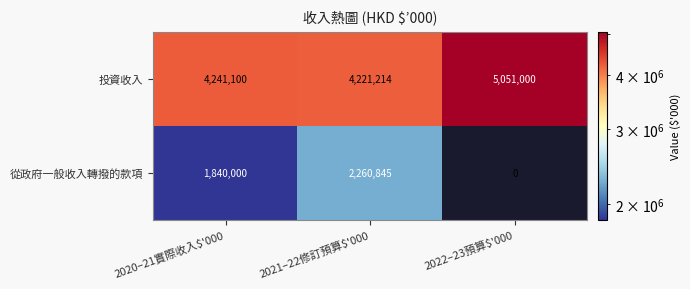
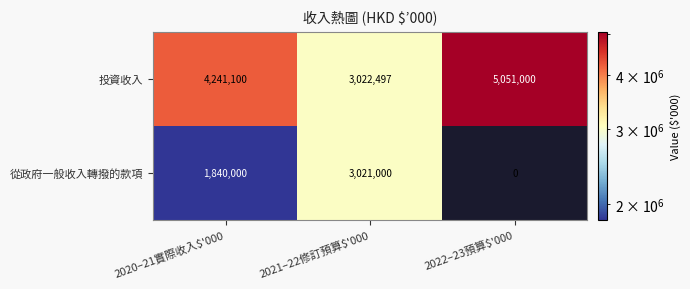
  {
    "投資收入": {
      "2020–21實際收入$'000": "4,241,100",
-     "2021–22修訂預算$'000": "4,221,214",
+     "2021–22修訂預算$'000": "3,022,497",
      "2022–23預算$'000": "5,051,000"
    },
    "從政府一般收入轉撥的款項": {
      "2020–21實際收入$'000": "1,840,000",
-     "2021–22修訂預算$'000": "2,260,845"
+     "2021–22修訂預算$'000": "3,021,000"
    }
  }
